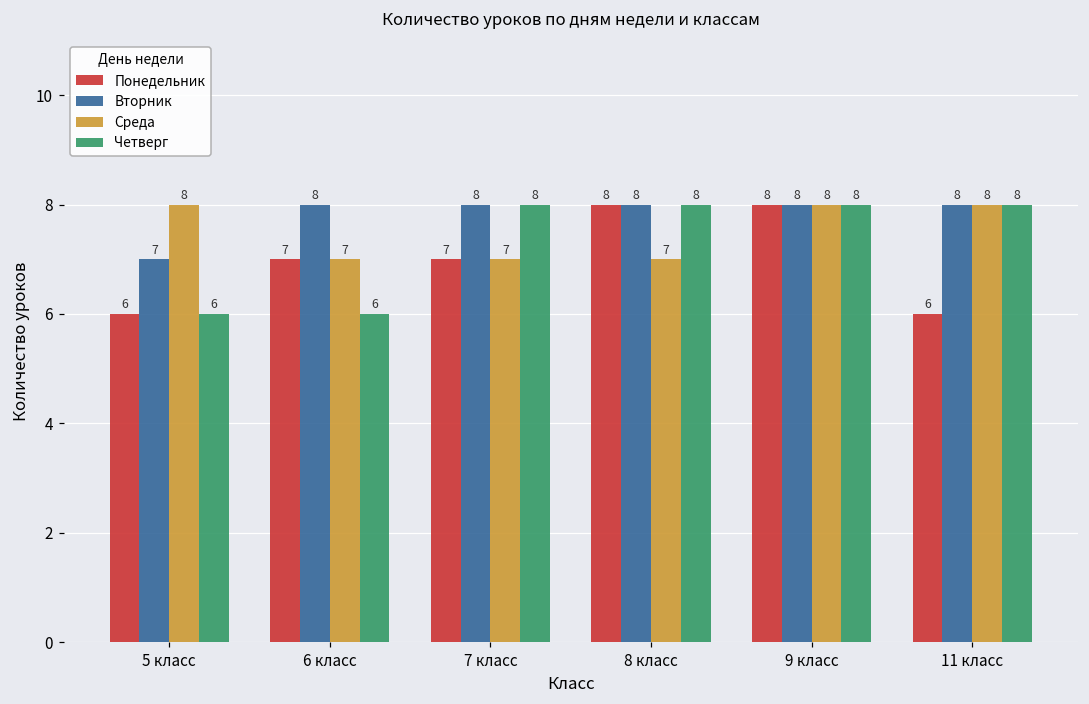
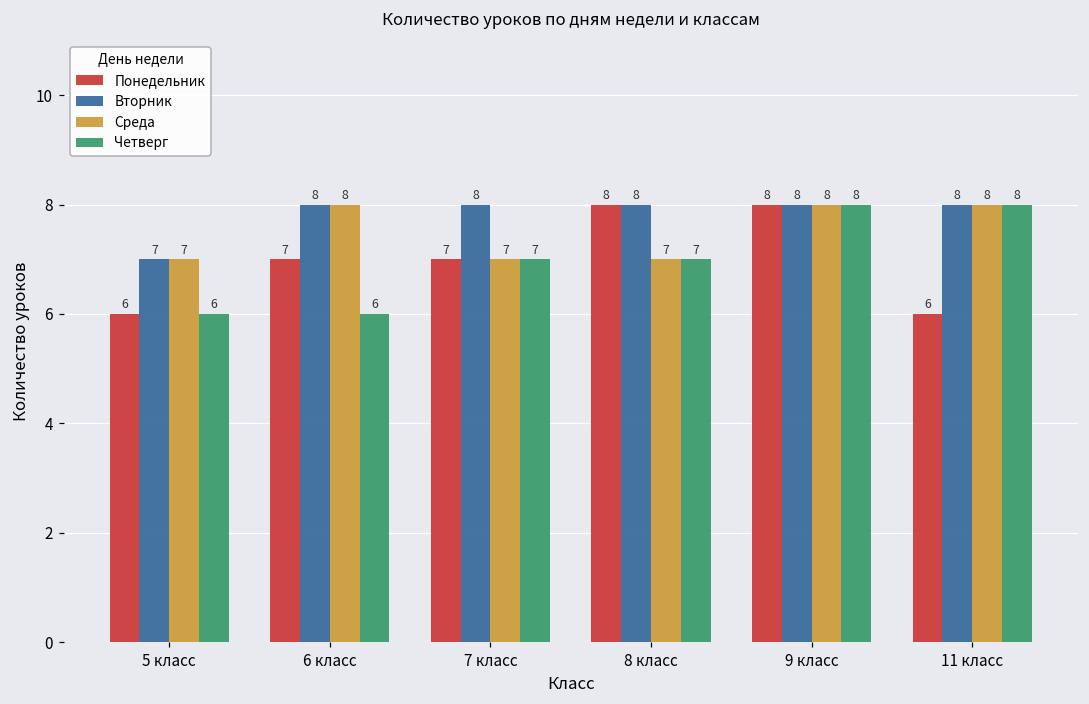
  {
    "Понедельник": {
      "5 класс": 6,
      "6 класс": 7,
      "7 класс": 7,
      "8 класс": 8,
      "9 класс": 8,
      "11 класс": 6
    },
    "Вторник": {
      "5 класс": 7,
      "6 класс": 8,
      "7 класс": 8,
      "8 класс": 8,
      "9 класс": 8,
      "11 класс": 8
    },
    "Среда": {
-     "5 класс": 8,
-     "6 класс": 7,
+     "5 класс": 7,
+     "6 класс": 8,
      "7 класс": 7,
      "8 класс": 7,
      "9 класс": 8,
      "11 класс": 8
    },
    "Четверг": {
      "5 класс": 6,
      "6 класс": 6,
-     "7 класс": 8,
-     "8 класс": 8,
+     "7 класс": 7,
+     "8 класс": 7,
      "9 класс": 8,
      "11 класс": 8
    }
  }
